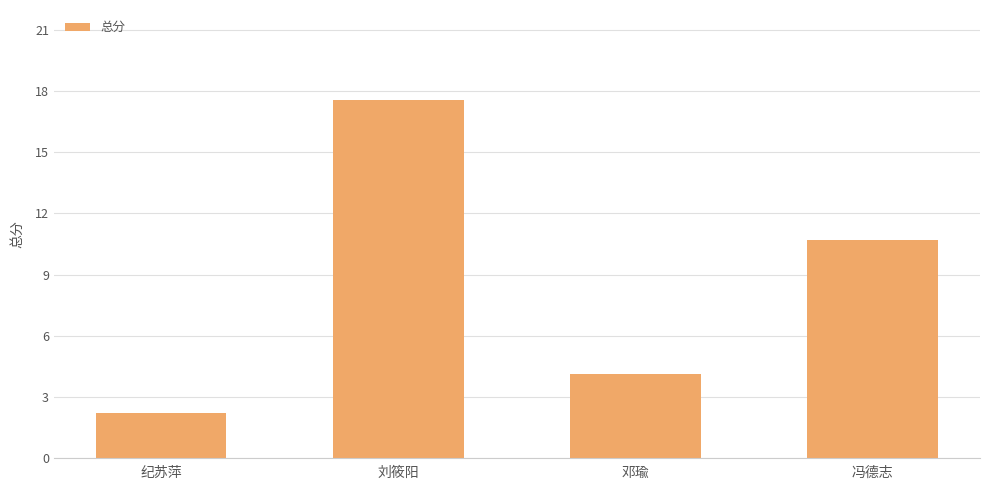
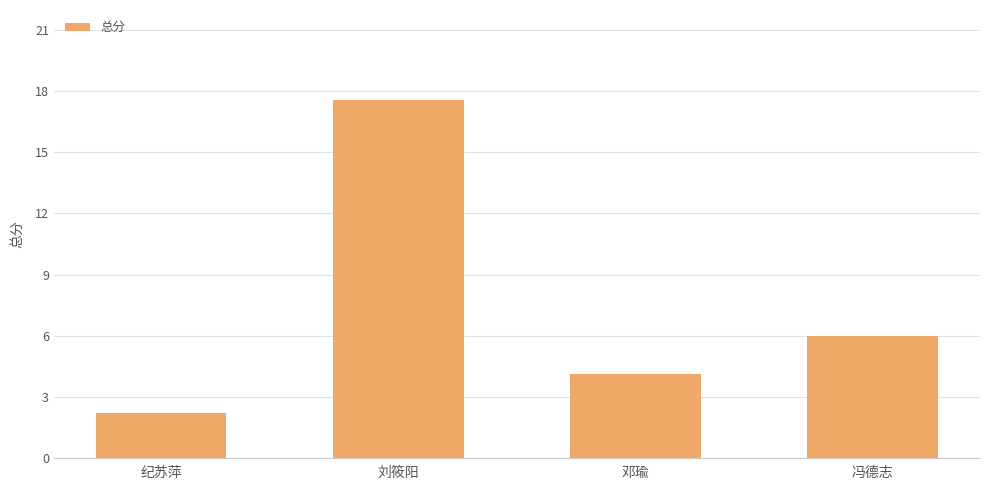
  {
    "纪苏萍": 2.2,
    "刘筱阳": 17.6,
    "邓瑜": 4.1,
-   "冯德志": 10.7
+   "冯德志": 6.0
  }
